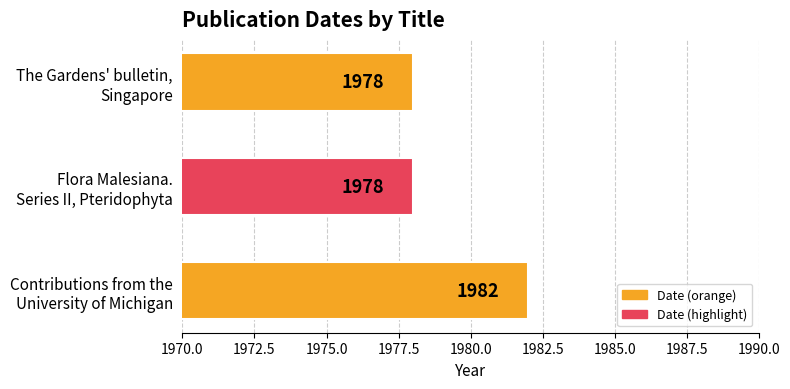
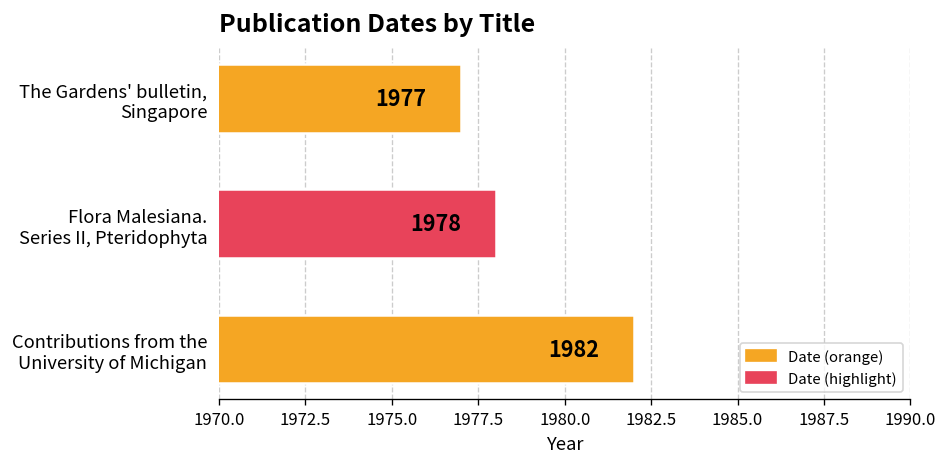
  {
-   "The Gardens' bulletin, Singapore": 1978,
+   "The Gardens' bulletin, Singapore": 1977,
    "Flora Malesiana. Series II, Pteridophyta": 1978,
    "Contributions from the University of Michigan": 1982
  }
